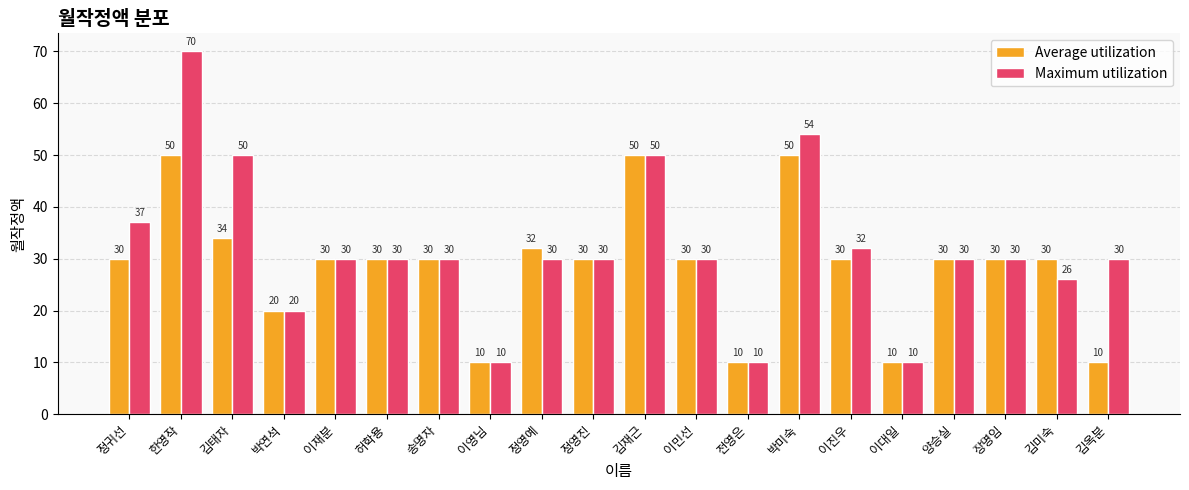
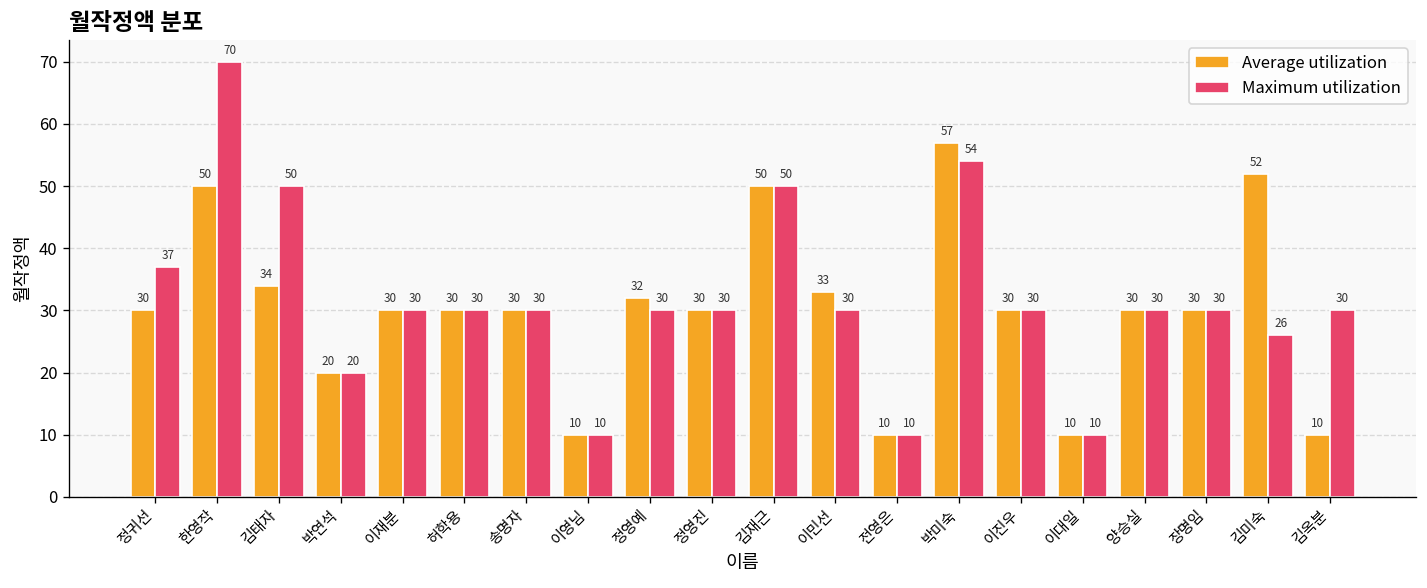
  {
    "Average utilization": {
      "정귀선": 30,
      "한영작": 50,
      "김태자": 34,
      "박연석": 20,
      "이재분": 30,
      "허학용": 30,
      "송명자": 30,
      "이영님": 10,
      "정영예": 32,
      "정영진": 30,
      "김재근": 50,
-     "이민선": 30,
+     "이민선": 33,
      "전영은": 10,
-     "박미숙": 50,
+     "박미숙": 57,
      "이진우": 30,
      "이대일": 10,
      "양승실": 30,
      "장명임": 30,
-     "김미숙": 30,
+     "김미숙": 52,
      "김옥분": 10
    },
    "Maximum utilization": {
      "정귀선": 37,
      "한영작": 70,
      "김태자": 50,
      "박연석": 20,
      "이재분": 30,
      "허학용": 30,
      "송명자": 30,
      "이영님": 10,
      "정영예": 30,
      "정영진": 30,
      "김재근": 50,
      "이민선": 30,
      "전영은": 10,
      "박미숙": 54,
-     "이진우": 32,
+     "이진우": 30,
      "이대일": 10,
      "양승실": 30,
      "장명임": 30,
      "김미숙": 26,
      "김옥분": 30
    }
  }
